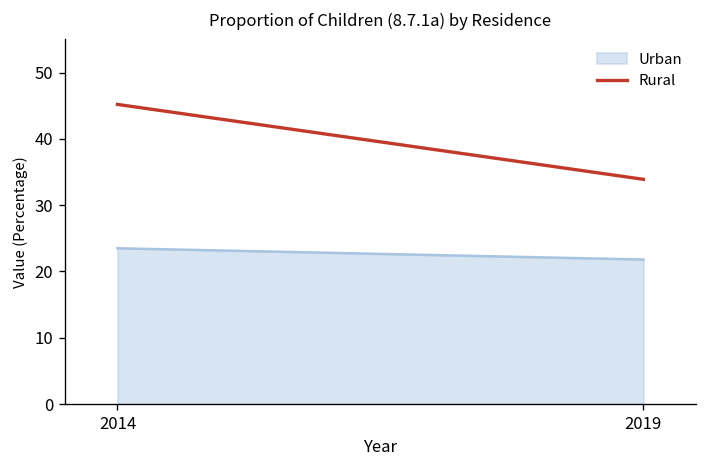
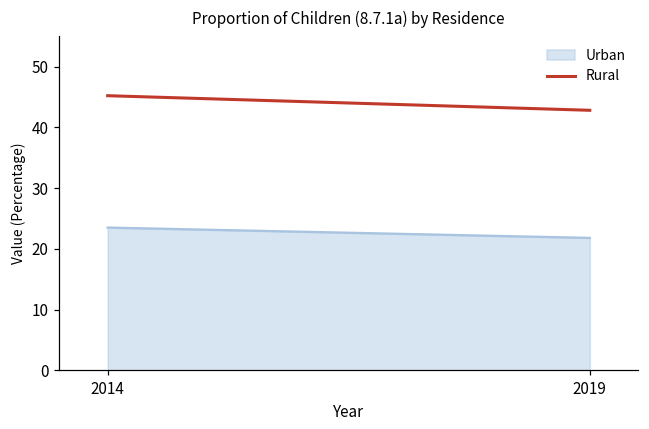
  {
    "Urban": {
      "2014": 24,
      "2019": 22
    },
    "Rural": {
      "2014": 45,
-     "2019": 34
+     "2019": 43
    }
  }
